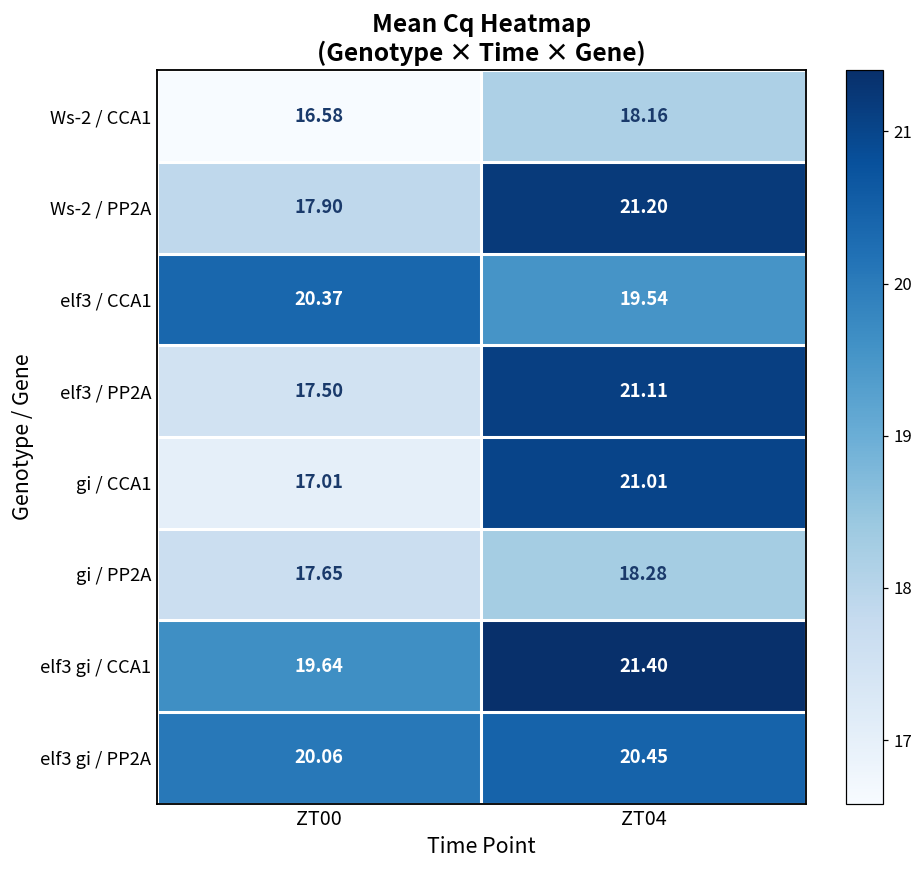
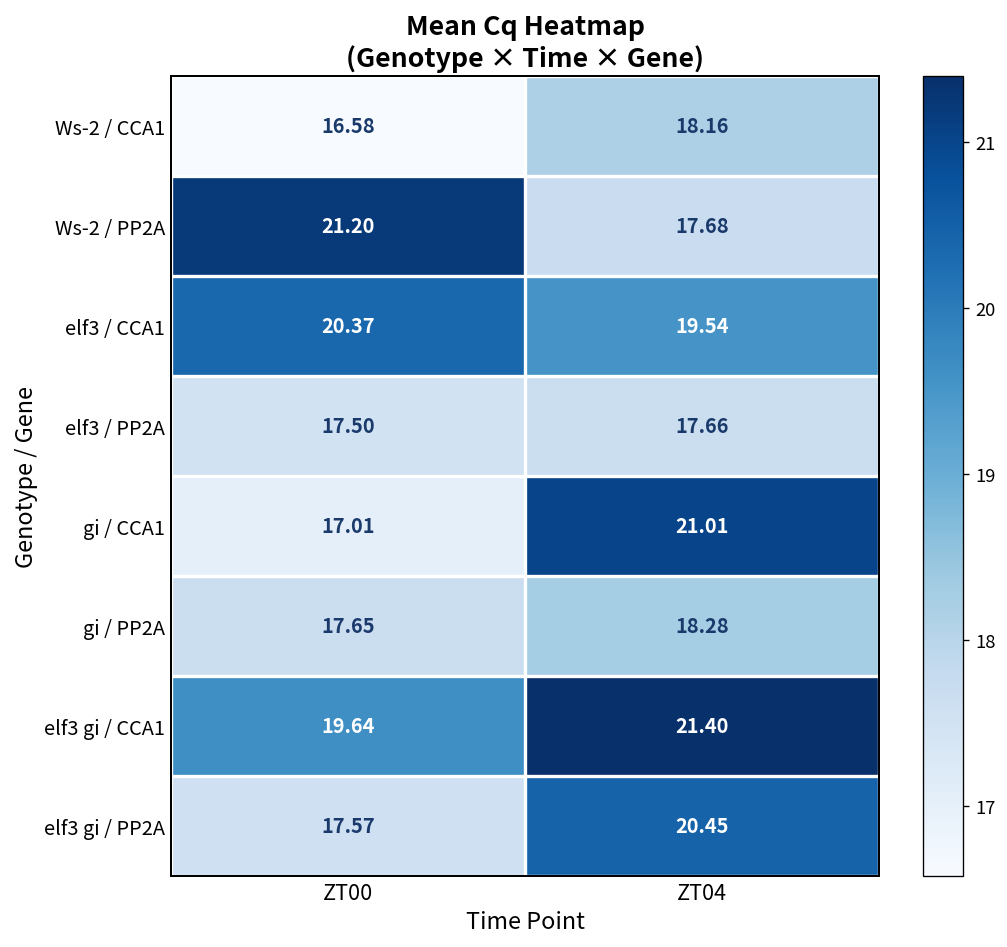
  {
    "Ws-2 / CCA1": {
      "ZT00": 16.58,
      "ZT04": 18.16
    },
    "Ws-2 / PP2A": {
-     "ZT00": 17.90,
-     "ZT04": 21.20
+     "ZT00": 21.20,
+     "ZT04": 17.68
    },
    "elf3 / CCA1": {
      "ZT00": 20.37,
      "ZT04": 19.54
    },
    "elf3 / PP2A": {
      "ZT00": 17.50,
-     "ZT04": 21.11
+     "ZT04": 17.66
    },
    "gi / CCA1": {
      "ZT00": 17.01,
      "ZT04": 21.01
    },
    "gi / PP2A": {
      "ZT00": 17.65,
      "ZT04": 18.28
    },
    "elf3 gi / CCA1": {
      "ZT00": 19.64,
      "ZT04": 21.40
    },
    "elf3 gi / PP2A": {
-     "ZT00": 20.06,
+     "ZT00": 17.57,
      "ZT04": 20.45
    }
  }
